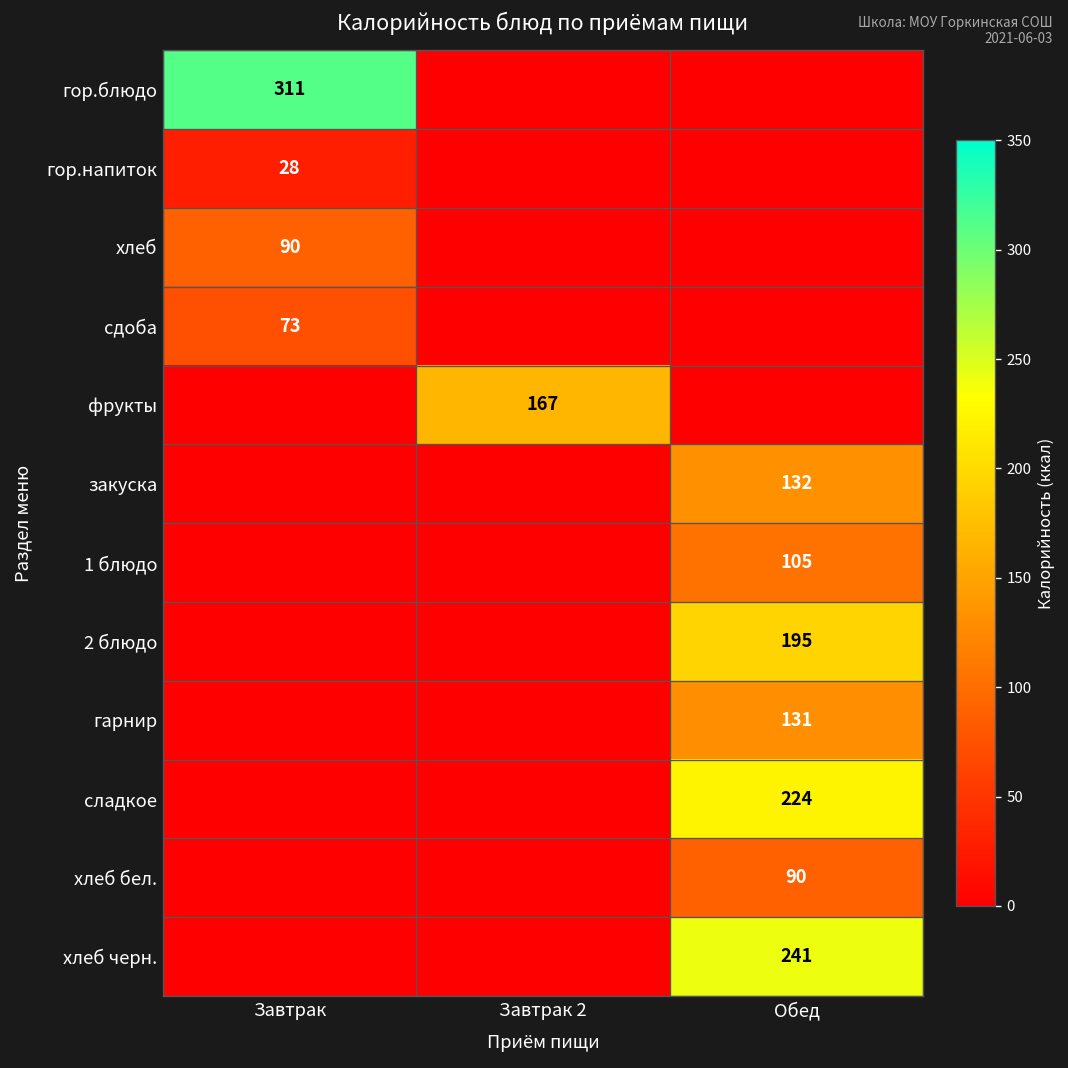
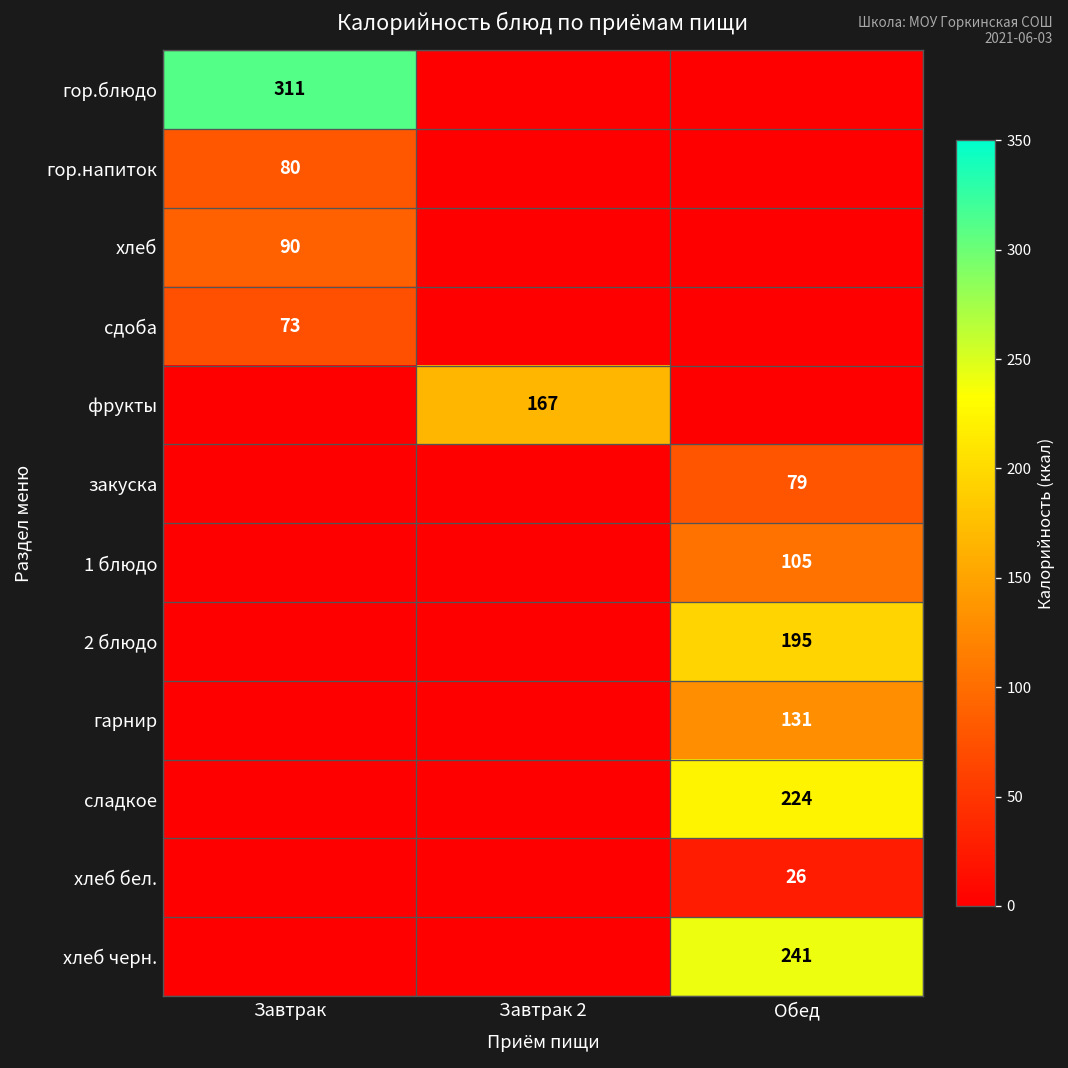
  {
    "гор.блюдо": {
      "Завтрак": 311
    },
    "гор.напиток": {
-     "Завтрак": 28
+     "Завтрак": 80
    },
    "хлеб": {
      "Завтрак": 90
    },
    "сдоба": {
      "Завтрак": 73
    },
    "фрукты": {
      "Завтрак 2": 167
    },
    "закуска": {
-     "Обед": 132
+     "Обед": 79
    },
    "1 блюдо": {
      "Обед": 105
    },
    "2 блюдо": {
      "Обед": 195
    },
    "гарнир": {
      "Обед": 131
    },
    "сладкое": {
      "Обед": 224
    },
    "хлеб бел.": {
-     "Обед": 90
+     "Обед": 26
    },
    "хлеб черн.": {
      "Обед": 241
    }
  }
